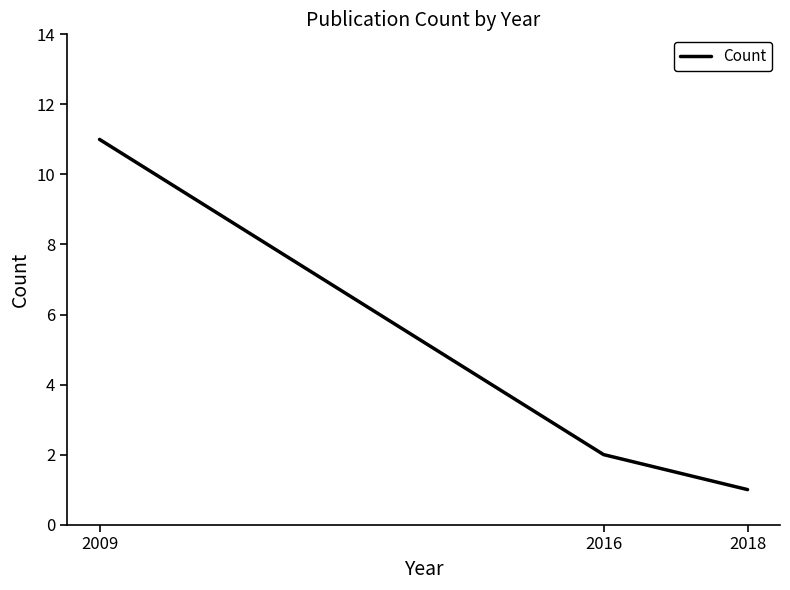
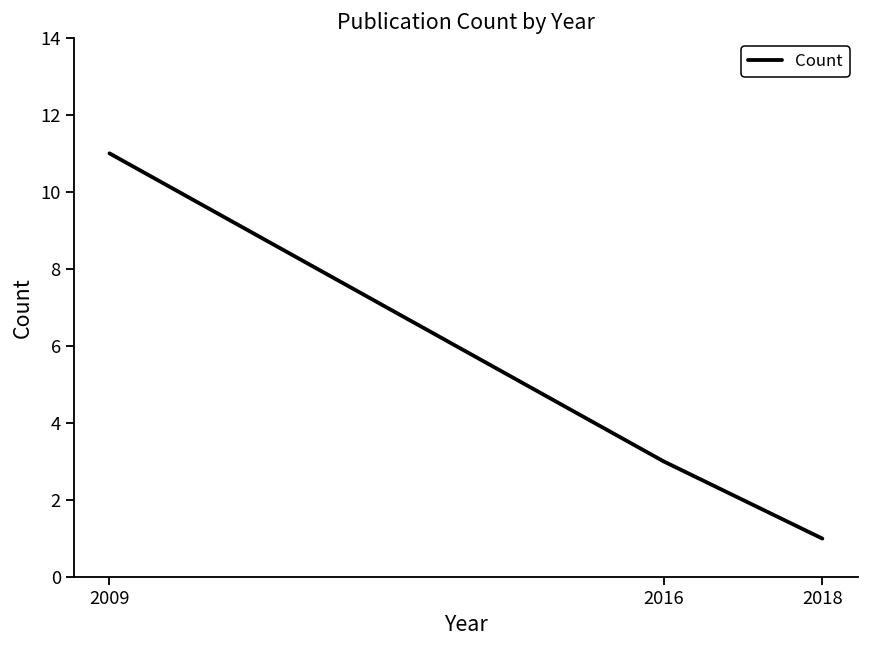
  {
    "2009": 11,
-   "2016": 2,
+   "2016": 3,
    "2018": 1
  }
